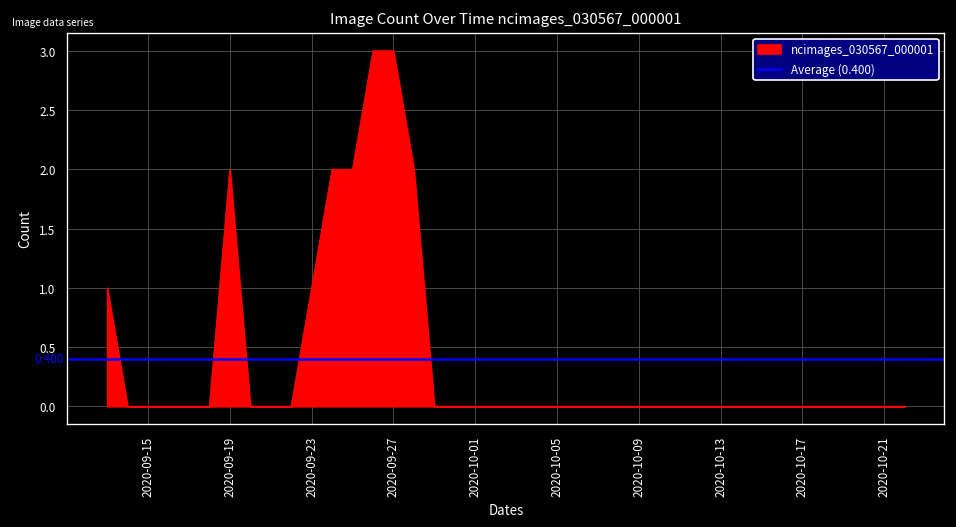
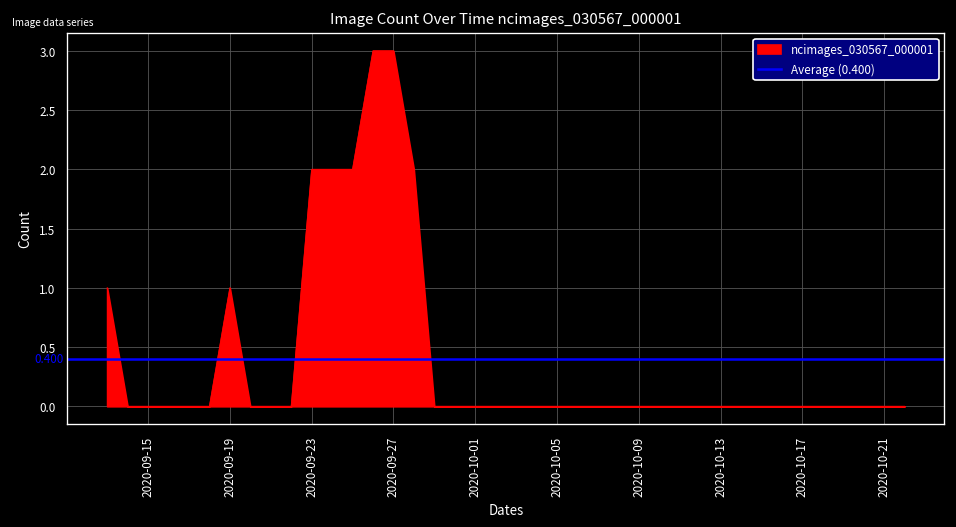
  {
    "2020-09-15": 0,
-   "2020-09-19": 2,
-   "2020-09-23": 1,
+   "2020-09-19": 1,
+   "2020-09-23": 2,
    "2020-09-27": 3,
    "2020-10-01": 0,
    "2020-10-05": 0,
    "2020-10-09": 0,
    "2020-10-13": 0,
    "2020-10-17": 0,
    "2020-10-21": 0
  }
